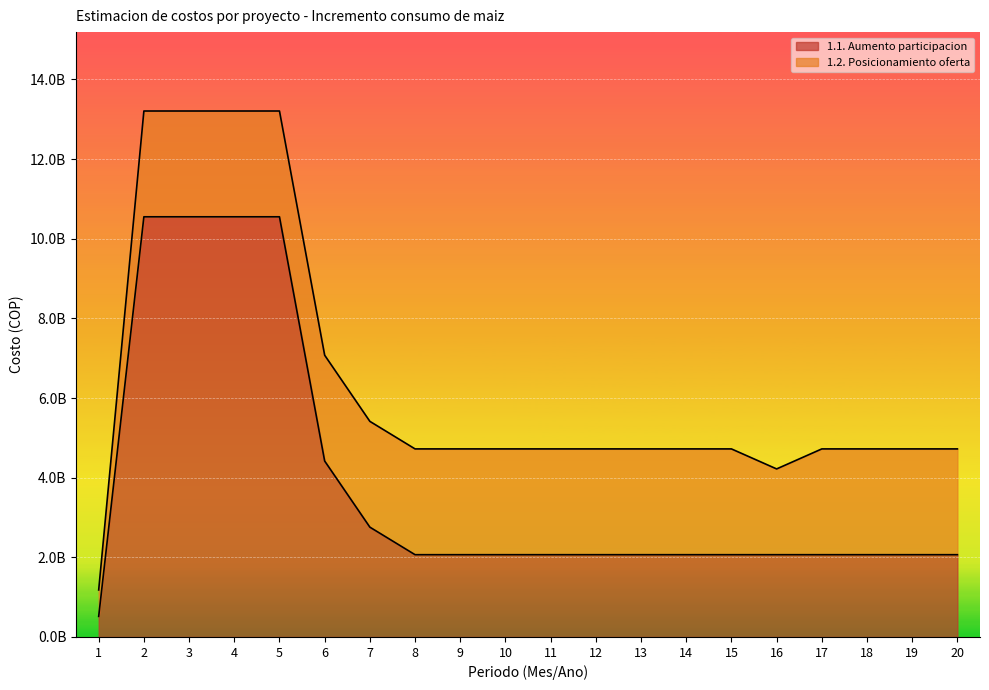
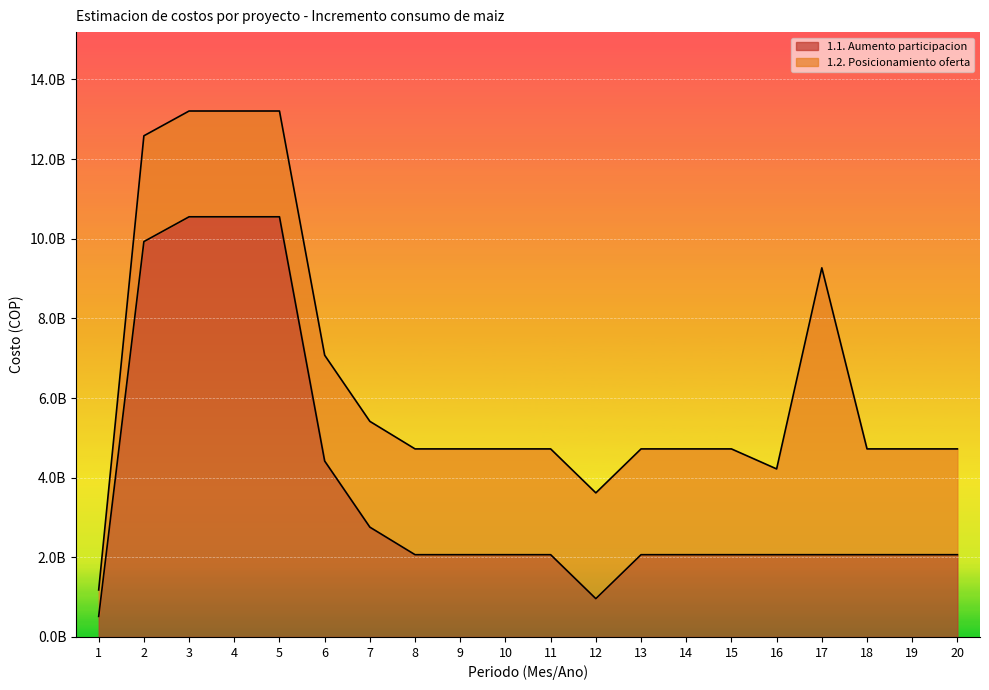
  {
    "1.1. Aumento participacion": {
      "1": 500000000,
-     "2": 10600000000,
+     "2": 9900000000,
      "3": 10600000000,
      "4": 10600000000,
      "5": 10600000000,
      "6": 4400000000,
      "7": 2800000000,
      "8": 2100000000,
      "9": 2100000000,
      "10": 2100000000,
      "11": 2100000000,
-     "12": 2100000000,
+     "12": 1000000000,
      "13": 2100000000,
      "14": 2100000000,
      "15": 2100000000,
      "16": 2100000000,
      "17": 2100000000,
      "18": 2100000000,
      "19": 2100000000,
      "20": 2100000000
    },
    "1.2. Posicionamiento oferta": {
      "1": 700000000,
      "2": 2700000000,
      "3": 2700000000,
      "4": 2700000000,
      "5": 2700000000,
      "6": 2700000000,
      "7": 2700000000,
      "8": 2700000000,
      "9": 2700000000,
      "10": 2700000000,
      "11": 2700000000,
      "12": 2700000000,
      "13": 2700000000,
      "14": 2700000000,
      "15": 2700000000,
      "16": 2200000000,
-     "17": 2700000000,
+     "17": 7200000000,
      "18": 2700000000,
      "19": 2700000000,
      "20": 2700000000
    }
  }
